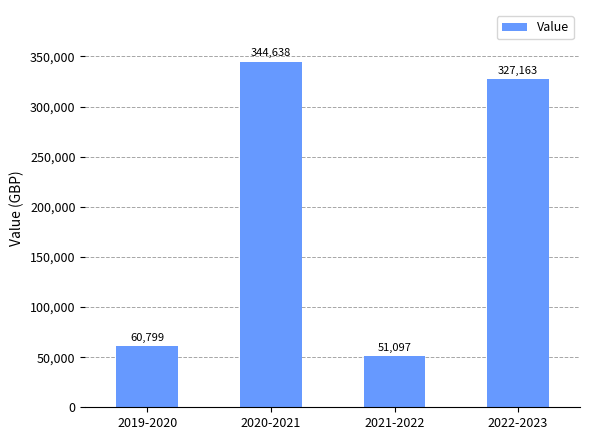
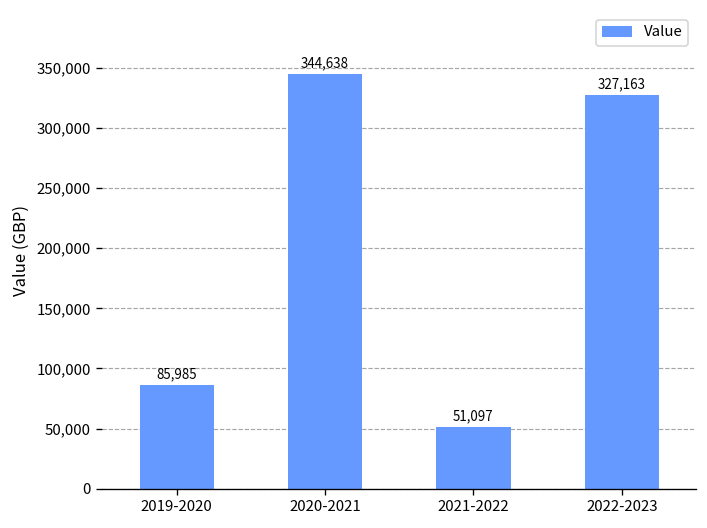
  {
-   "2019-2020": "60,799",
+   "2019-2020": "85,985",
    "2020-2021": "344,638",
    "2021-2022": "51,097",
    "2022-2023": "327,163"
  }
